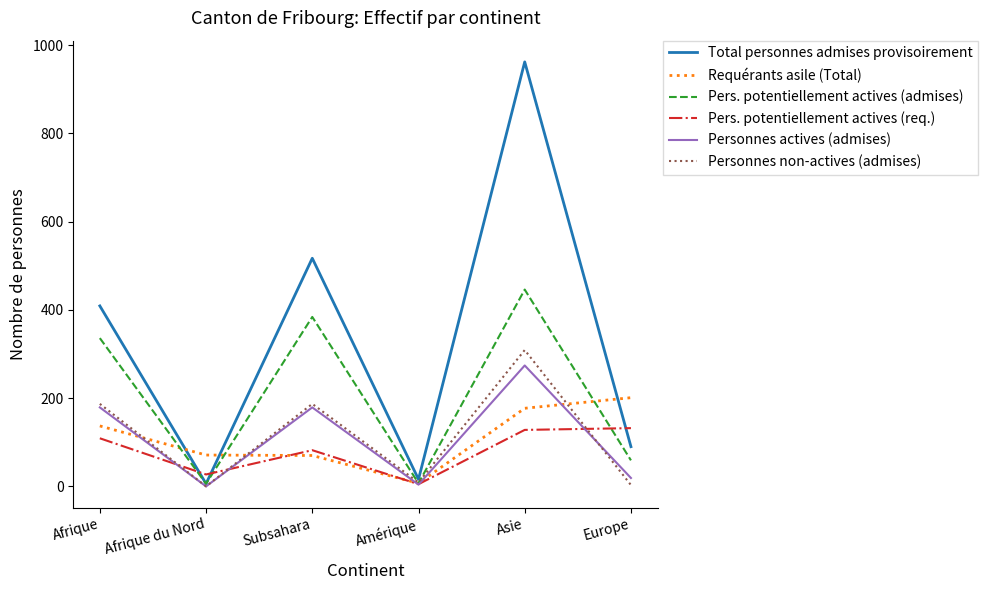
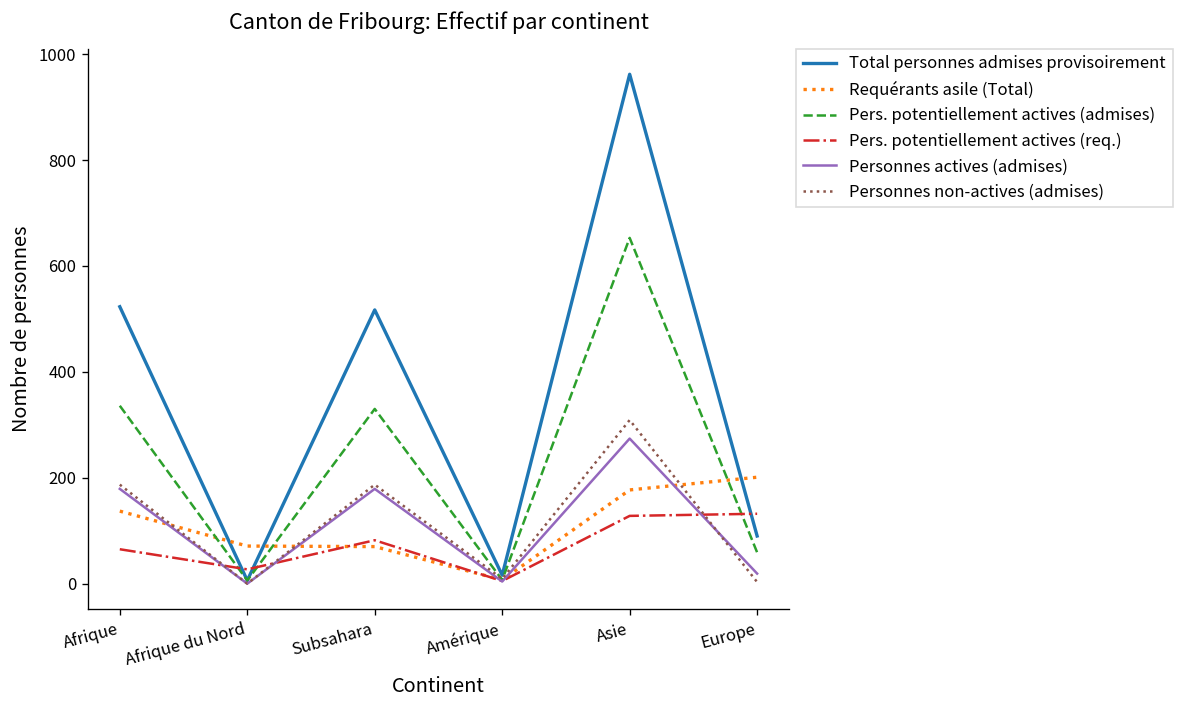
  {
    "Total personnes admises provisoirement": {
-     "Afrique": 410,
+     "Afrique": 520,
      "Subsahara": 520,
      "Amérique": 20,
      "Asie": 960,
      "Europe": 90
    },
    "Requérants asile (Total)": {
      "Afrique": 140,
      "Afrique du Nord": 70,
      "Subsahara": 70,
      "Asie": 180,
      "Europe": 200
    },
    "Pers. potentiellement actives (admises)": {
      "Afrique": 340,
-     "Subsahara": 380,
-     "Asie": 450,
+     "Subsahara": 330,
+     "Asie": 650,
      "Europe": 60
    },
    "Pers. potentiellement actives (req.)": {
-     "Afrique": 110,
+     "Afrique": 70,
      "Afrique du Nord": 30,
      "Subsahara": 80,
      "Asie": 130,
      "Europe": 130
    },
    "Personnes actives (admises)": {
      "Afrique": 180,
      "Subsahara": 180,
      "Asie": 270,
      "Europe": 20
    },
    "Personnes non-actives (admises)": {
      "Afrique": 190,
      "Subsahara": 190,
      "Asie": 310,
      "Europe": 0
    }
  }
